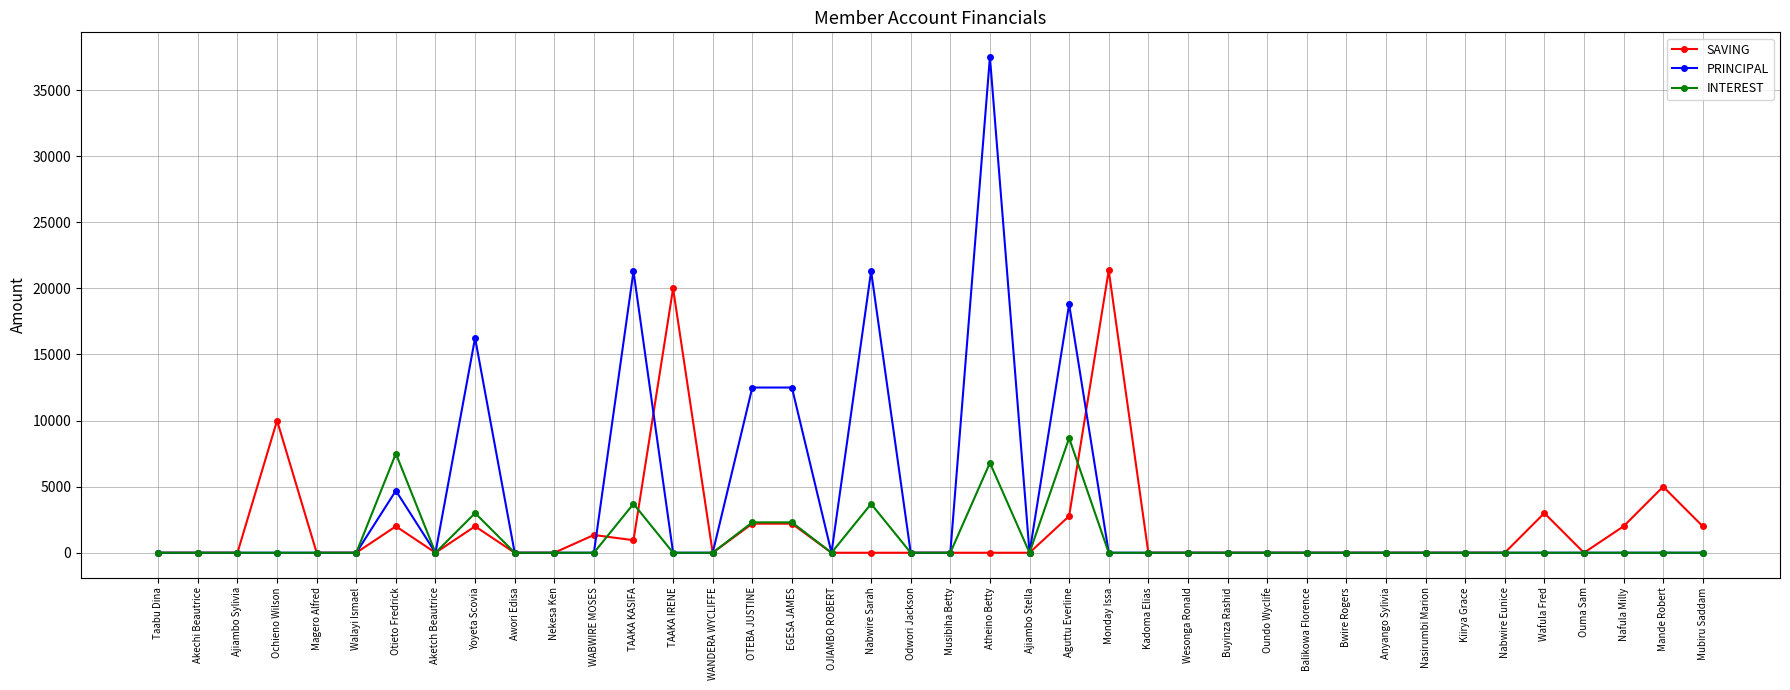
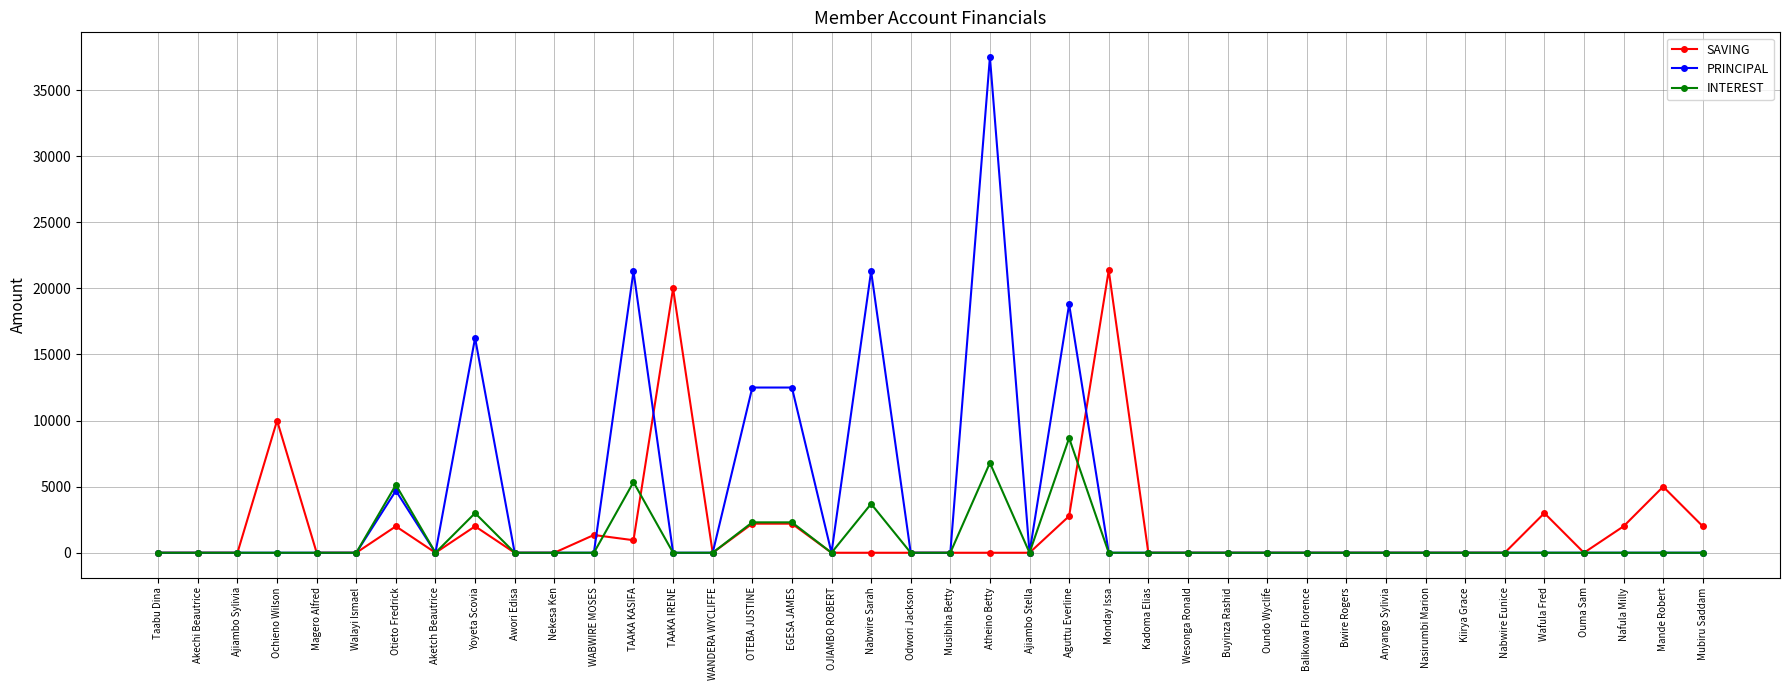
  {
    "SAVING": {
      "Ochieno Wilson": 10000,
      "Otieto Fredrick": 2000,
      "Yoyeta Scovia": 2000,
      "WABWIRE MOSES": 1300,
      "TAAKA KASIFA": 900,
      "TAAKA IRENE": 20000,
      "Nabwire Sarah": 0,
      "Atheino Betty": 0,
      "Aguttu Everline": 2800,
      "Monday Issa": 21400,
      "Wafula Fred": 3000,
      "Nafula Milly": 2000,
      "Mande Robert": 5000,
      "Mubiru Saddam": 2000
    },
    "PRINCIPAL": {
      "Otieto Fredrick": 4700,
      "Yoyeta Scovia": 16300,
      "TAAKA KASIFA": 21300,
      "OTEBA JUSTINE": 12500,
      "EGESA JAMES": 12500,
      "Nabwire Sarah": 21300,
      "Atheino Betty": 37500,
      "Aguttu Everline": 18800
    },
    "INTEREST": {
-     "Otieto Fredrick": 7500,
+     "Otieto Fredrick": 5100,
      "Yoyeta Scovia": 3000,
-     "TAAKA KASIFA": 3700,
+     "TAAKA KASIFA": 5300,
      "Nabwire Sarah": 3700,
      "Atheino Betty": 6800,
      "Aguttu Everline": 8700
    }
  }
